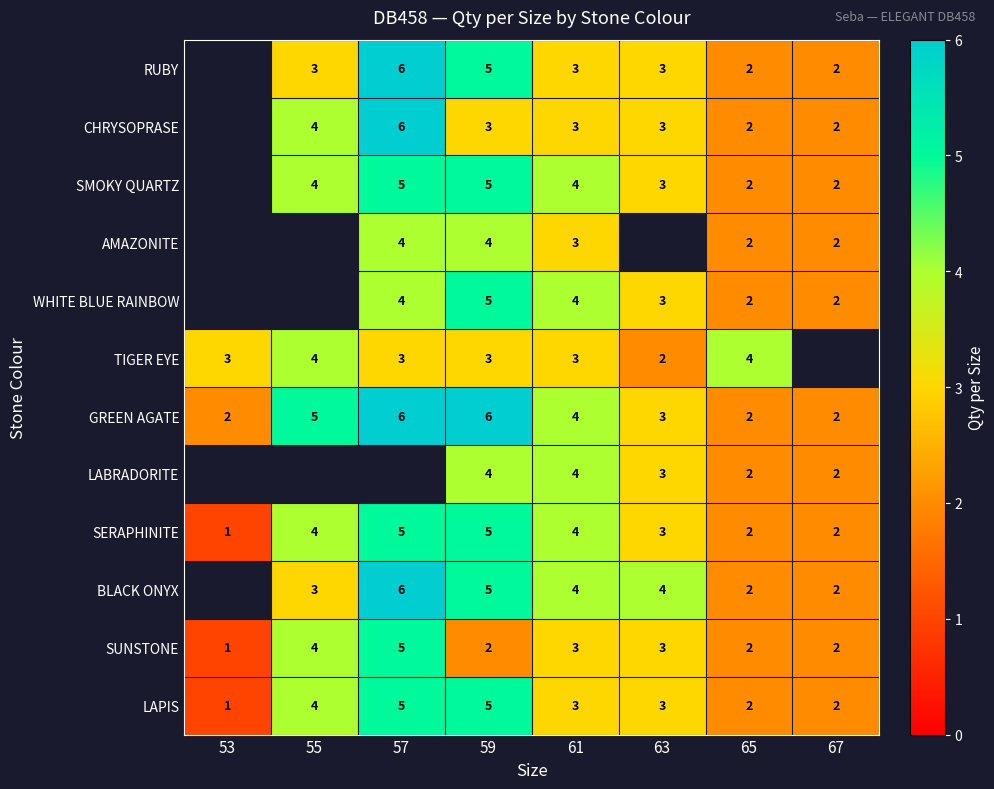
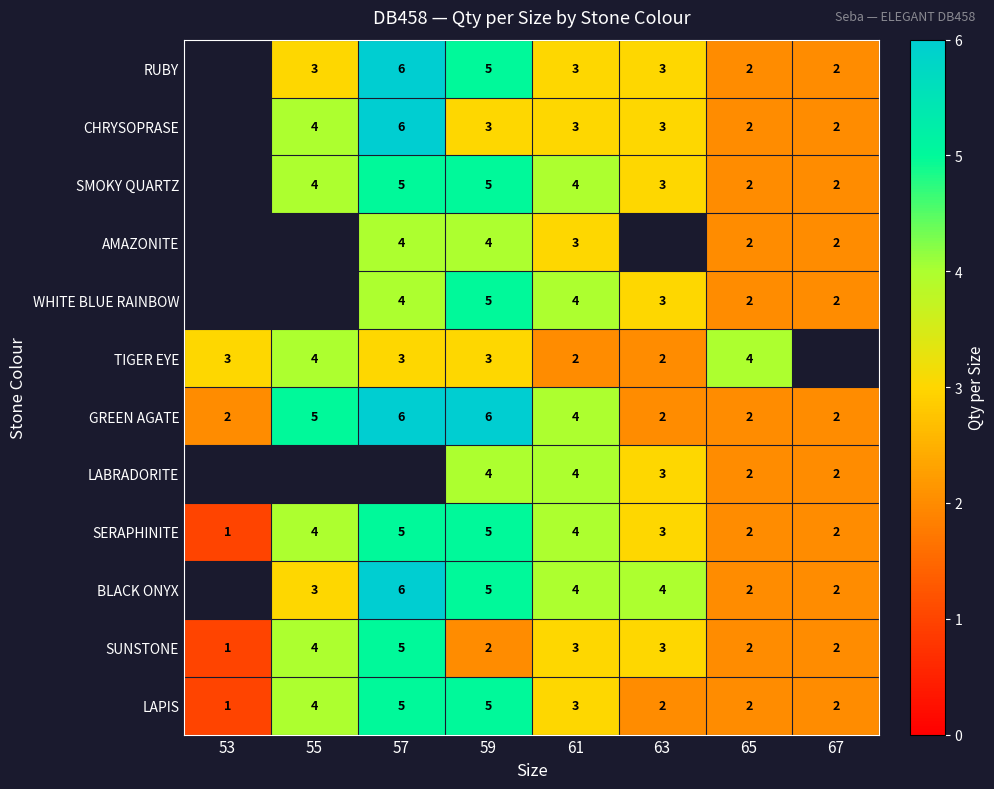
  {
    "RUBY": {
      "55": 3,
      "57": 6,
      "59": 5,
      "61": 3,
      "63": 3,
      "65": 2,
      "67": 2
    },
    "CHRYSOPRASE": {
      "55": 4,
      "57": 6,
      "59": 3,
      "61": 3,
      "63": 3,
      "65": 2,
      "67": 2
    },
    "SMOKY QUARTZ": {
      "55": 4,
      "57": 5,
      "59": 5,
      "61": 4,
      "63": 3,
      "65": 2,
      "67": 2
    },
    "AMAZONITE": {
      "57": 4,
      "59": 4,
      "61": 3,
      "65": 2,
      "67": 2
    },
    "WHITE BLUE RAINBOW": {
      "57": 4,
      "59": 5,
      "61": 4,
      "63": 3,
      "65": 2,
      "67": 2
    },
    "TIGER EYE": {
      "53": 3,
      "55": 4,
      "57": 3,
      "59": 3,
-     "61": 3,
+     "61": 2,
      "63": 2,
      "65": 4
    },
    "GREEN AGATE": {
      "53": 2,
      "55": 5,
      "57": 6,
      "59": 6,
      "61": 4,
-     "63": 3,
+     "63": 2,
      "65": 2,
      "67": 2
    },
    "LABRADORITE": {
      "59": 4,
      "61": 4,
      "63": 3,
      "65": 2,
      "67": 2
    },
    "SERAPHINITE": {
      "53": 1,
      "55": 4,
      "57": 5,
      "59": 5,
      "61": 4,
      "63": 3,
      "65": 2,
      "67": 2
    },
    "BLACK ONYX": {
      "55": 3,
      "57": 6,
      "59": 5,
      "61": 4,
      "63": 4,
      "65": 2,
      "67": 2
    },
    "SUNSTONE": {
      "53": 1,
      "55": 4,
      "57": 5,
      "59": 2,
      "61": 3,
      "63": 3,
      "65": 2,
      "67": 2
    },
    "LAPIS": {
      "53": 1,
      "55": 4,
      "57": 5,
      "59": 5,
      "61": 3,
-     "63": 3,
+     "63": 2,
      "65": 2,
      "67": 2
    }
  }
